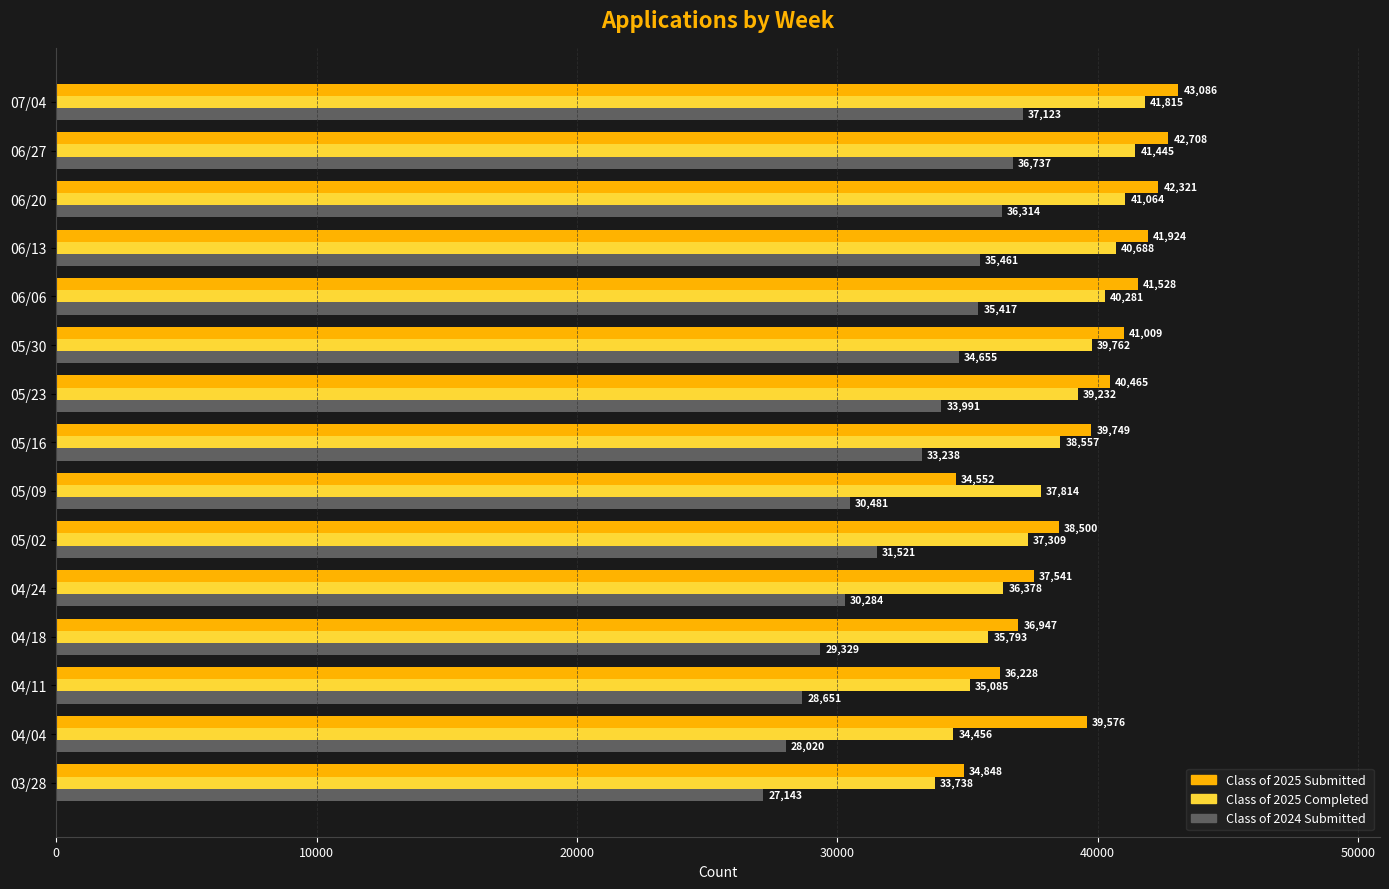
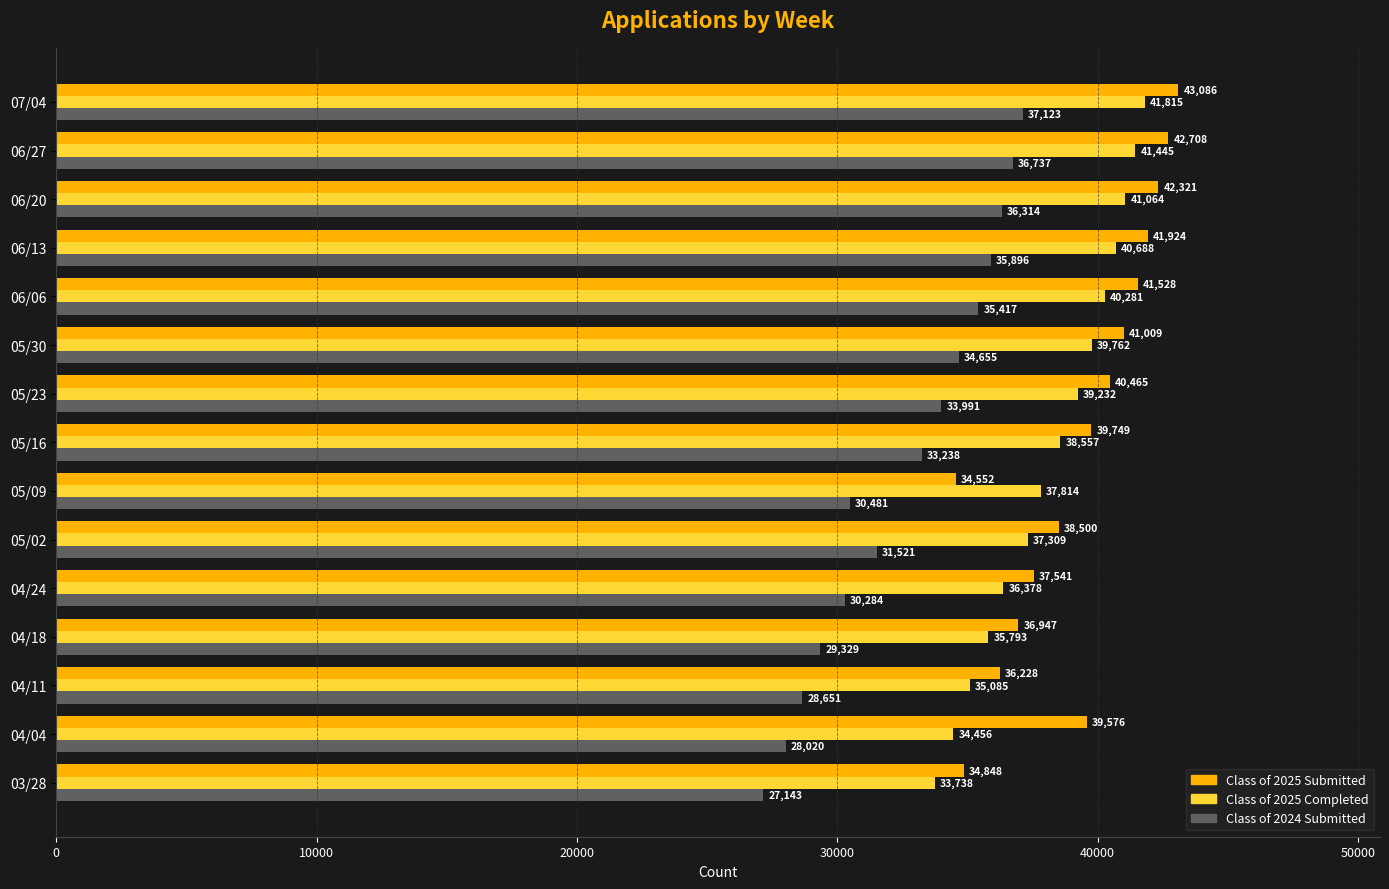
  {
    "Class of 2025 Submitted": {
      "07/04": "43,086",
      "06/27": "42,708",
      "06/20": "42,321",
      "06/13": "41,924",
      "06/06": "41,528",
      "05/30": "41,009",
      "05/23": "40,465",
      "05/16": "39,749",
      "05/09": "34,552",
      "05/02": "38,500",
      "04/24": "37,541",
      "04/18": "36,947",
      "04/11": "36,228",
      "04/04": "39,576",
      "03/28": "34,848"
    },
    "Class of 2025 Completed": {
      "07/04": "41,815",
      "06/27": "41,445",
      "06/20": "41,064",
      "06/13": "40,688",
      "06/06": "40,281",
      "05/30": "39,762",
      "05/23": "39,232",
      "05/16": "38,557",
      "05/09": "37,814",
      "05/02": "37,309",
      "04/24": "36,378",
      "04/18": "35,793",
      "04/11": "35,085",
      "04/04": "34,456",
      "03/28": "33,738"
    },
    "Class of 2024 Submitted": {
      "07/04": "37,123",
      "06/27": "36,737",
      "06/20": "36,314",
-     "06/13": "35,461",
+     "06/13": "35,896",
      "06/06": "35,417",
      "05/30": "34,655",
      "05/23": "33,991",
      "05/16": "33,238",
      "05/09": "30,481",
      "05/02": "31,521",
      "04/24": "30,284",
      "04/18": "29,329",
      "04/11": "28,651",
      "04/04": "28,020",
      "03/28": "27,143"
    }
  }
